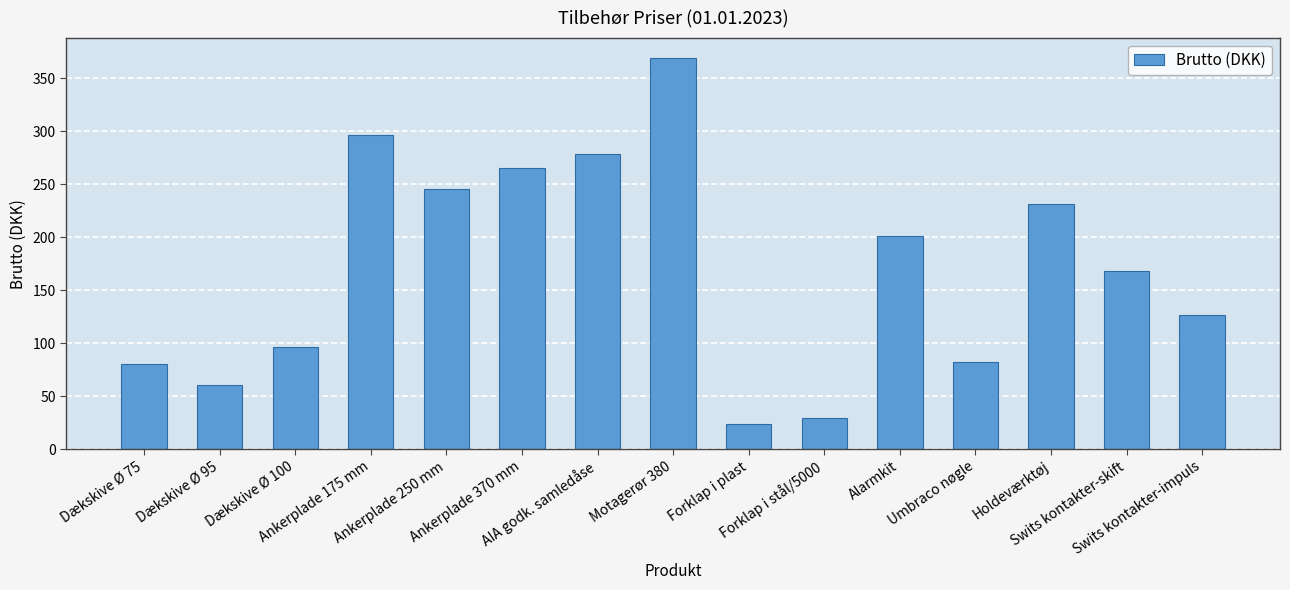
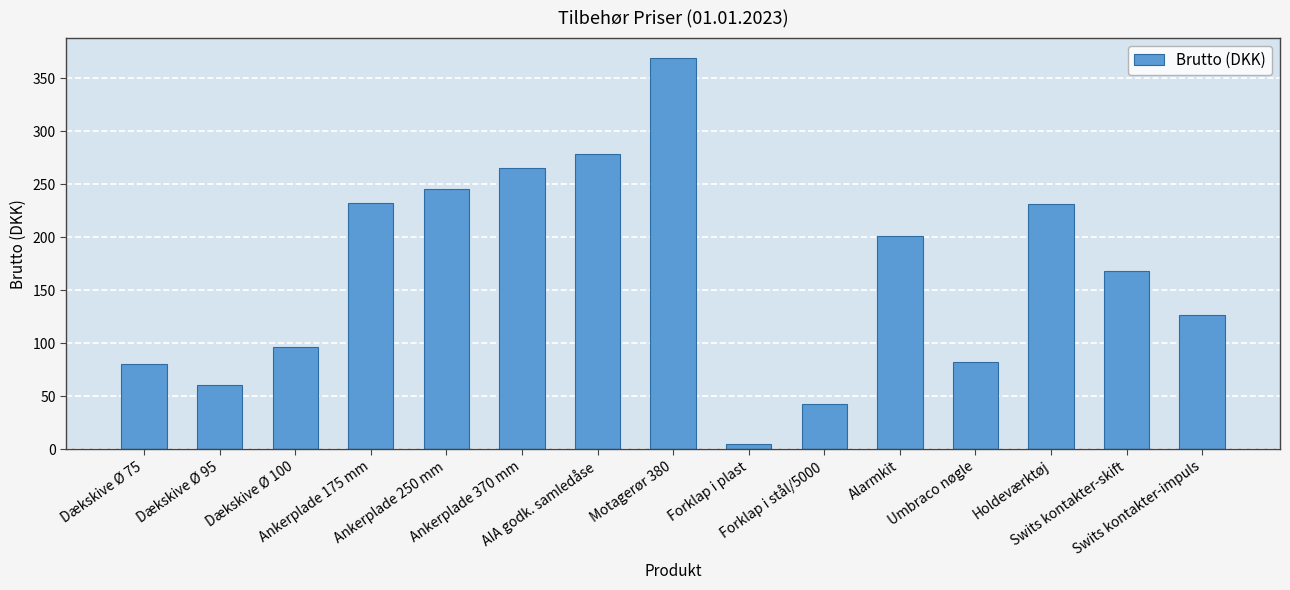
  {
    "Dækskive Ø 75": 81,
    "Dækskive Ø 95": 61,
    "Dækskive Ø 100": 96,
-   "Ankerplade 175 mm": 296,
+   "Ankerplade 175 mm": 233,
    "Ankerplade 250 mm": 246,
    "Ankerplade 370 mm": 265,
    "AIA godk. samledåse": 279,
    "Motagerør 380": 369,
-   "Forklap i plast": 24,
-   "Forklap i stål/5000": 29,
+   "Forklap i plast": 5,
+   "Forklap i stål/5000": 43,
    "Alarmkit": 201,
    "Umbraco nøgle": 83,
    "Holdeværktøj": 231,
    "Swits kontakter-skift": 168,
    "Swits kontakter-impuls": 127
  }
